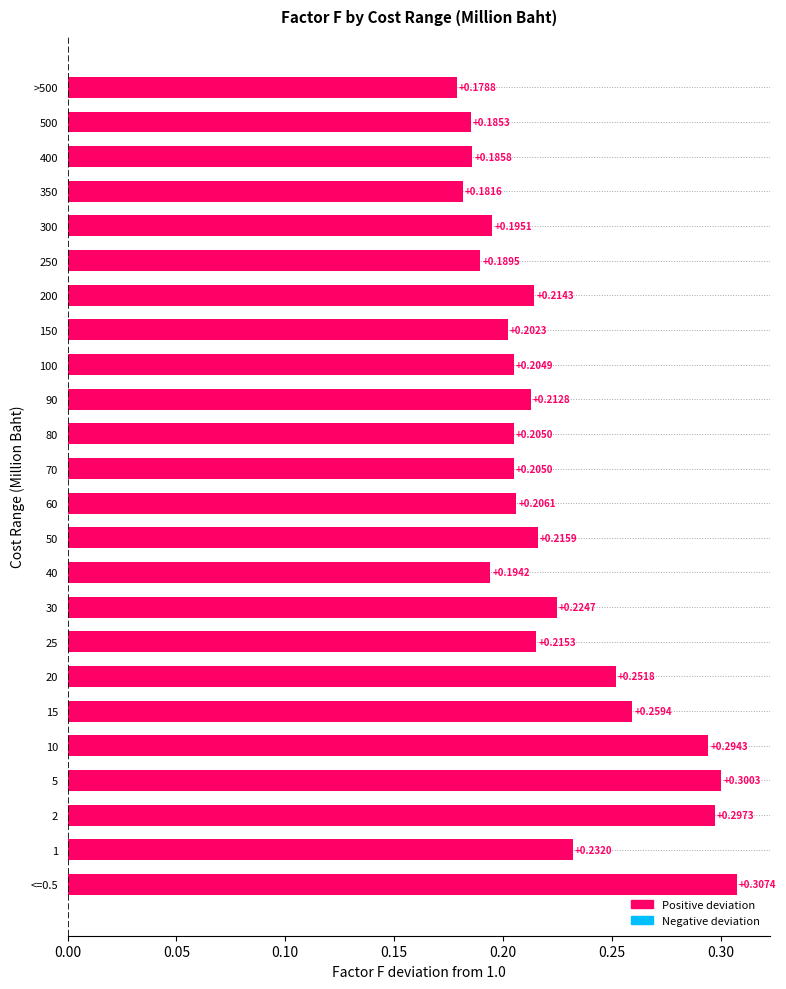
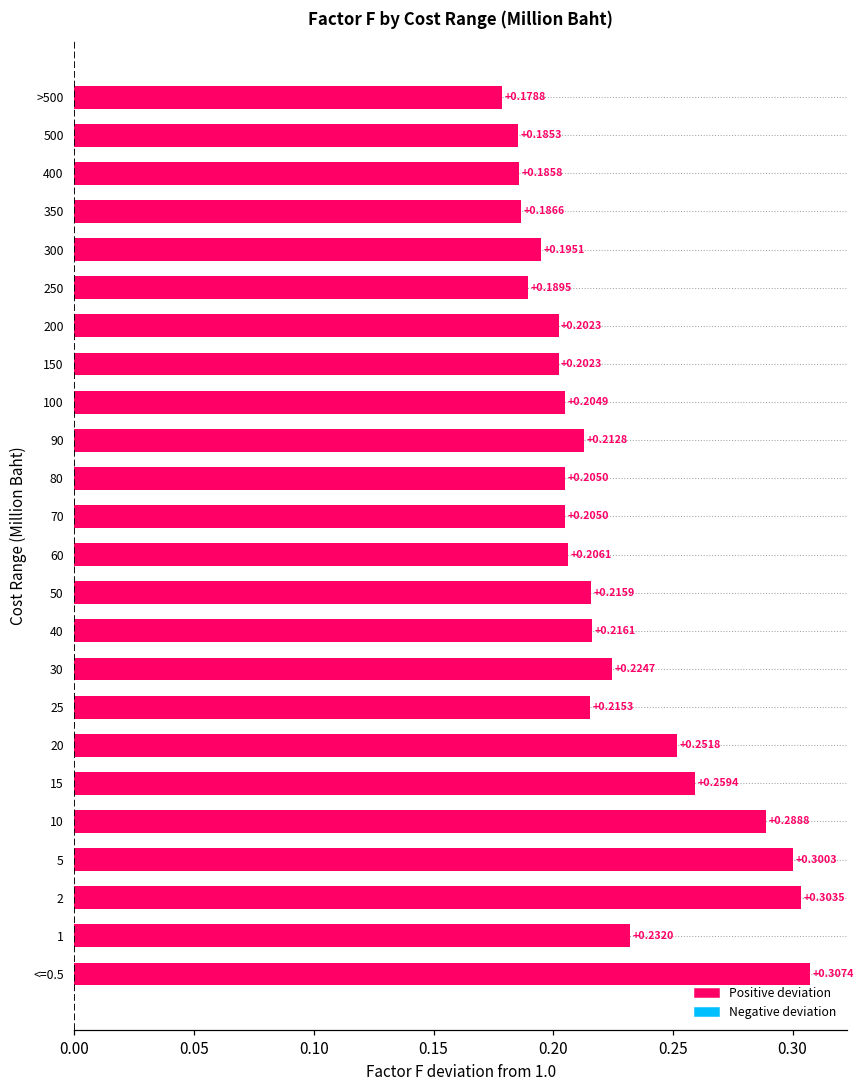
  {
    ">500": "+0.1788",
    "500": "+0.1853",
    "400": "+0.1858",
-   "350": "+0.1816",
+   "350": "+0.1866",
    "300": "+0.1951",
    "250": "+0.1895",
-   "200": "+0.2143",
+   "200": "+0.2023",
    "150": "+0.2023",
    "100": "+0.2049",
    "90": "+0.2128",
    "80": "+0.2050",
    "70": "+0.2050",
    "60": "+0.2061",
    "50": "+0.2159",
-   "40": "+0.1942",
+   "40": "+0.2161",
    "30": "+0.2247",
    "25": "+0.2153",
    "20": "+0.2518",
    "15": "+0.2594",
-   "10": "+0.2943",
+   "10": "+0.2888",
    "5": "+0.3003",
-   "2": "+0.2973",
+   "2": "+0.3035",
    "1": "+0.2320",
    "<=0.5": "+0.3074"
  }
